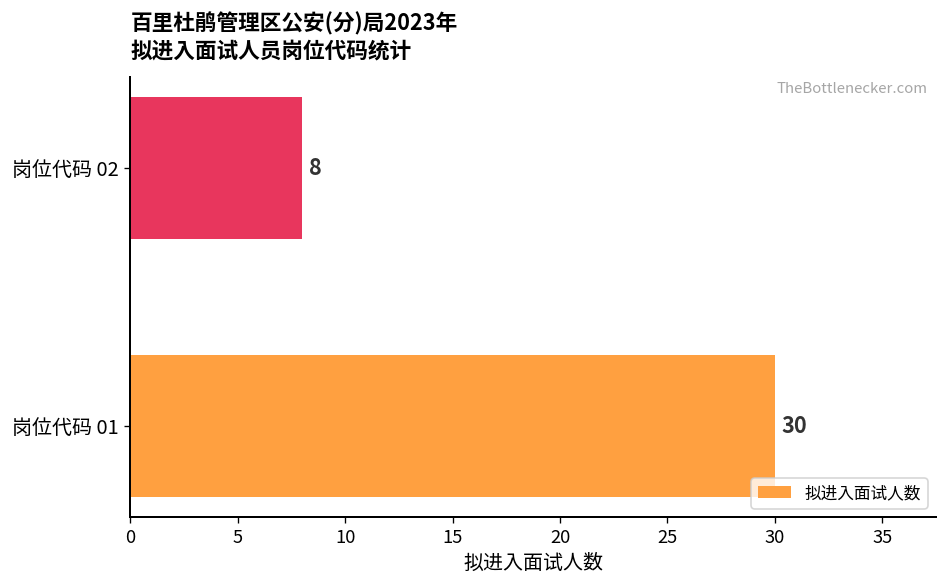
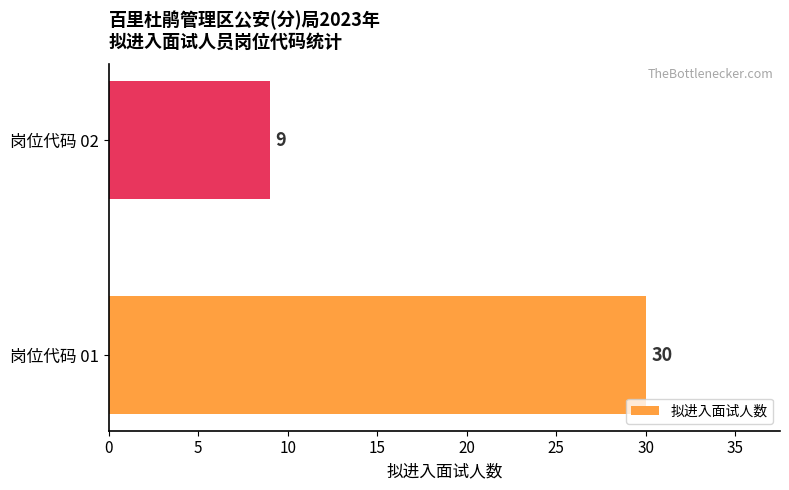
  {
-   "岗位代码 02": 8,
+   "岗位代码 02": 9,
    "岗位代码 01": 30
  }
